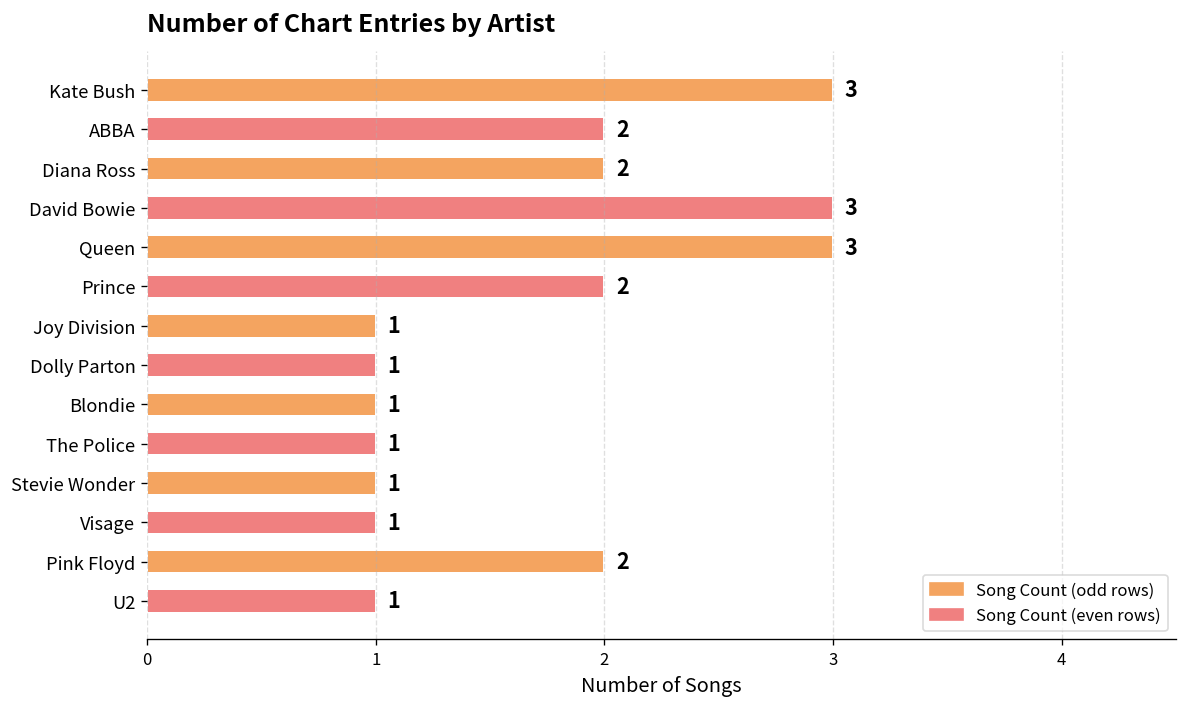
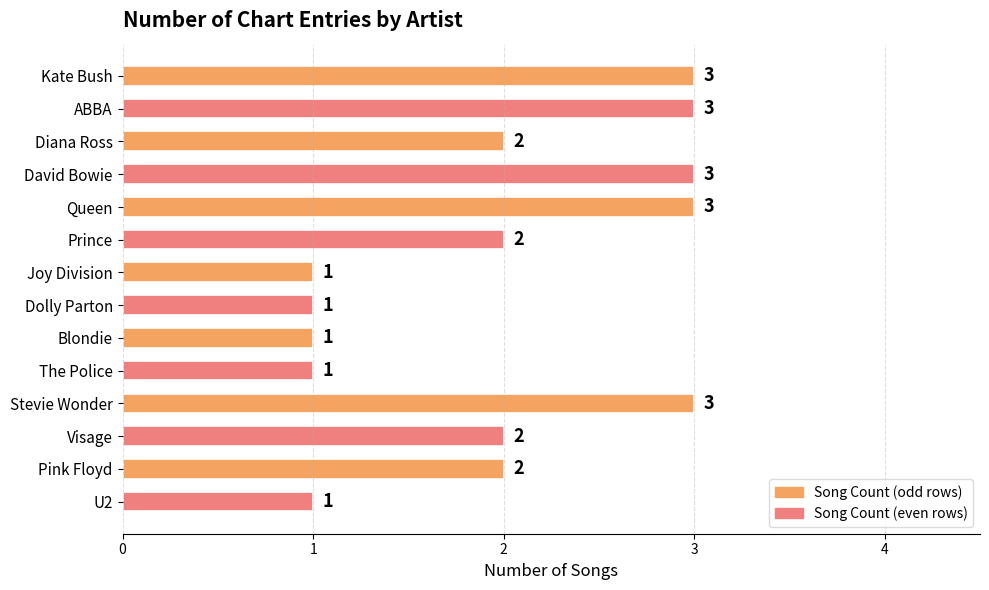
  {
    "Kate Bush": 3,
-   "ABBA": 2,
+   "ABBA": 3,
    "Diana Ross": 2,
    "David Bowie": 3,
    "Queen": 3,
    "Prince": 2,
    "Joy Division": 1,
    "Dolly Parton": 1,
    "Blondie": 1,
    "The Police": 1,
-   "Stevie Wonder": 1,
-   "Visage": 1,
+   "Stevie Wonder": 3,
+   "Visage": 2,
    "Pink Floyd": 2,
    "U2": 1
  }
